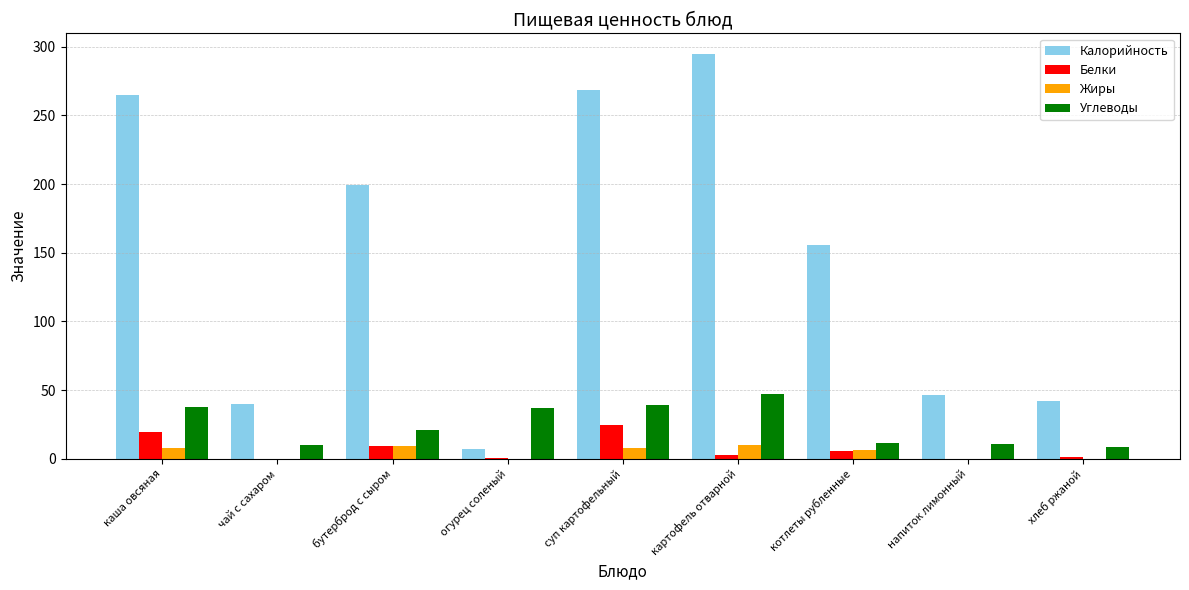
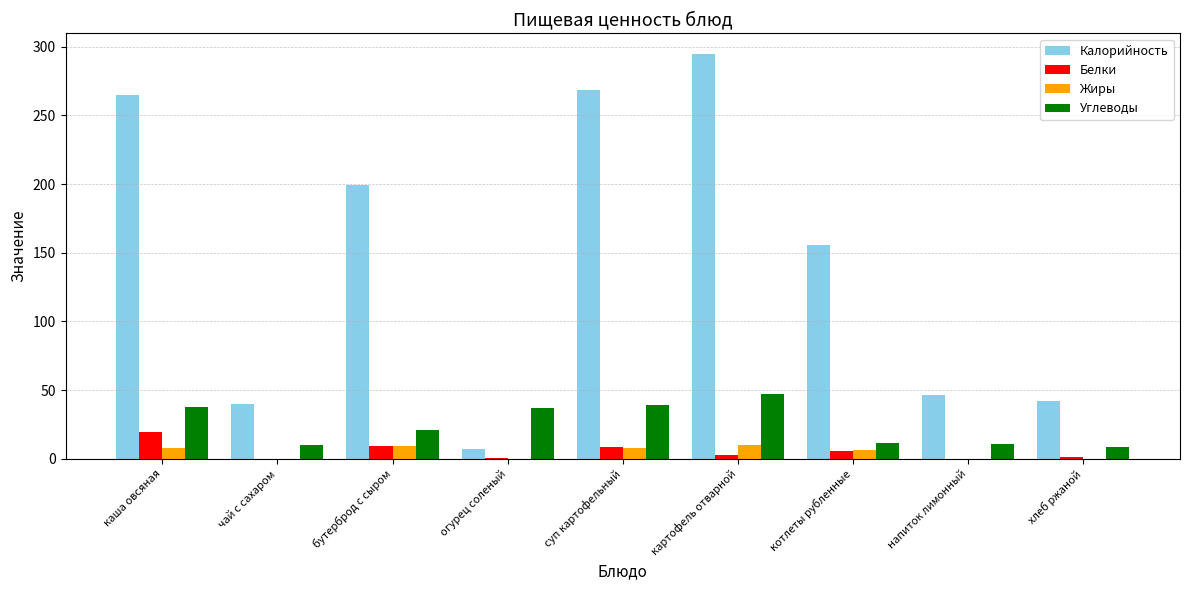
  {
    "Калорийность": {
      "каша овсяная": 265,
      "чай с сахаром": 40,
      "бутерброд с сыром": 200,
      "огурец соленый": 7,
      "суп картофельный": 268,
      "картофель отварной": 295,
      "котлеты рубленные": 156,
      "напиток лимонный": 46,
      "хлеб ржаной": 42
    },
    "Белки": {
      "каша овсяная": 19,
      "чай с сахаром": 0,
      "бутерброд с сыром": 9,
-     "суп картофельный": 25,
+     "суп картофельный": 9,
      "картофель отварной": 3,
      "котлеты рубленные": 6,
      "напиток лимонный": 0
    },
    "Жиры": {
      "каша овсяная": 8,
      "чай с сахаром": 0,
      "бутерброд с сыром": 9,
      "суп картофельный": 8,
      "картофель отварной": 10,
      "котлеты рубленные": 6,
      "напиток лимонный": 0
    },
    "Углеводы": {
      "каша овсяная": 38,
      "чай с сахаром": 10,
      "бутерброд с сыром": 21,
      "огурец соленый": 37,
      "суп картофельный": 39,
      "картофель отварной": 47,
      "котлеты рубленные": 11,
      "напиток лимонный": 11,
      "хлеб ржаной": 9
    }
  }
